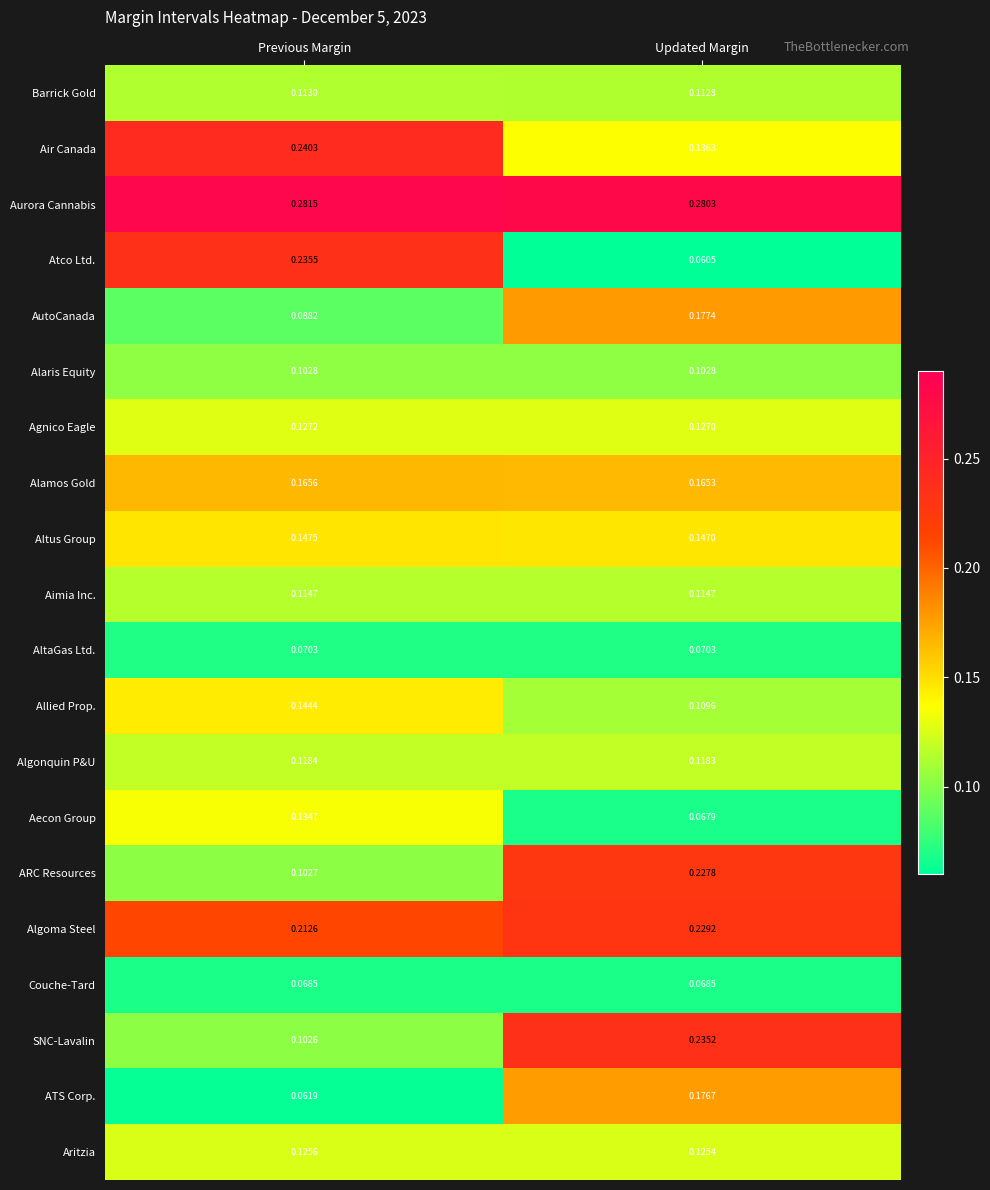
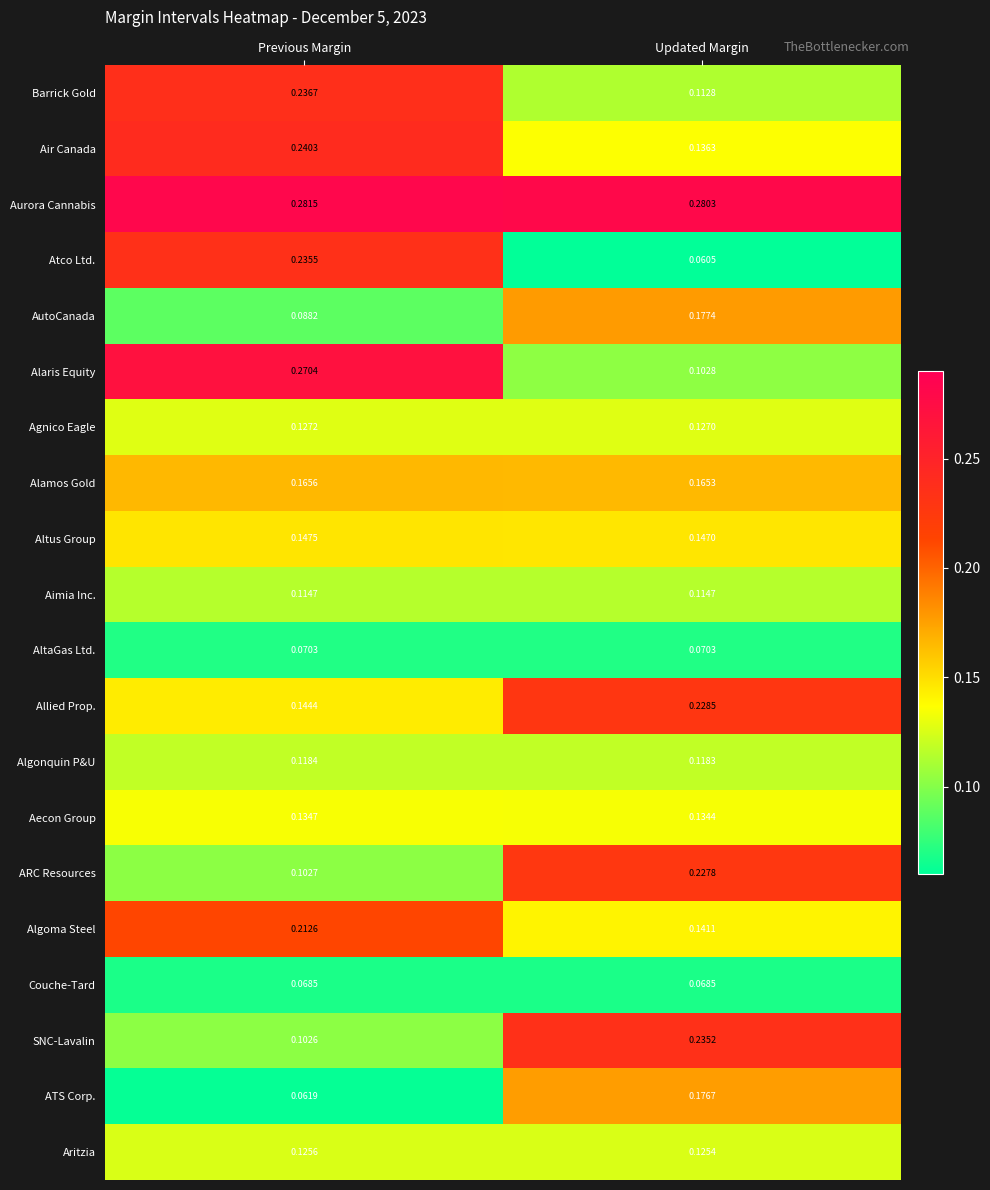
  {
    "Barrick Gold": {
-     "Previous Margin": 0.1130,
+     "Previous Margin": 0.2367,
      "Updated Margin": 0.1128
    },
    "Air Canada": {
      "Previous Margin": 0.2403,
      "Updated Margin": 0.1363
    },
    "Aurora Cannabis": {
      "Previous Margin": 0.2815,
      "Updated Margin": 0.2803
    },
    "Atco Ltd.": {
      "Previous Margin": 0.2355,
      "Updated Margin": 0.0605
    },
    "AutoCanada": {
      "Previous Margin": 0.0882,
      "Updated Margin": 0.1774
    },
    "Alaris Equity": {
-     "Previous Margin": 0.1028,
+     "Previous Margin": 0.2704,
      "Updated Margin": 0.1028
    },
    "Agnico Eagle": {
      "Previous Margin": 0.1272,
      "Updated Margin": 0.1270
    },
    "Alamos Gold": {
      "Previous Margin": 0.1656,
      "Updated Margin": 0.1653
    },
    "Altus Group": {
      "Previous Margin": 0.1475,
      "Updated Margin": 0.1470
    },
    "Aimia Inc.": {
      "Previous Margin": 0.1147,
      "Updated Margin": 0.1147
    },
    "AltaGas Ltd.": {
      "Previous Margin": 0.0703,
      "Updated Margin": 0.0703
    },
    "Allied Prop.": {
      "Previous Margin": 0.1444,
-     "Updated Margin": 0.1096
+     "Updated Margin": 0.2285
    },
    "Algonquin P&U": {
      "Previous Margin": 0.1184,
      "Updated Margin": 0.1183
    },
    "Aecon Group": {
      "Previous Margin": 0.1347,
-     "Updated Margin": 0.0679
+     "Updated Margin": 0.1344
    },
    "ARC Resources": {
      "Previous Margin": 0.1027,
      "Updated Margin": 0.2278
    },
    "Algoma Steel": {
      "Previous Margin": 0.2126,
-     "Updated Margin": 0.2292
+     "Updated Margin": 0.1411
    },
    "Couche-Tard": {
      "Previous Margin": 0.0685,
      "Updated Margin": 0.0685
    },
    "SNC-Lavalin": {
      "Previous Margin": 0.1026,
      "Updated Margin": 0.2352
    },
    "ATS Corp.": {
      "Previous Margin": 0.0619,
      "Updated Margin": 0.1767
    },
    "Aritzia": {
      "Previous Margin": 0.1256,
      "Updated Margin": 0.1254
    }
  }
